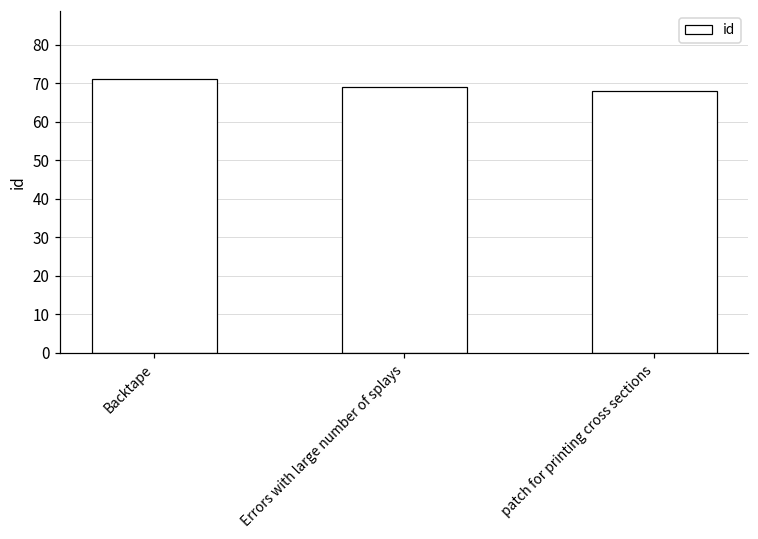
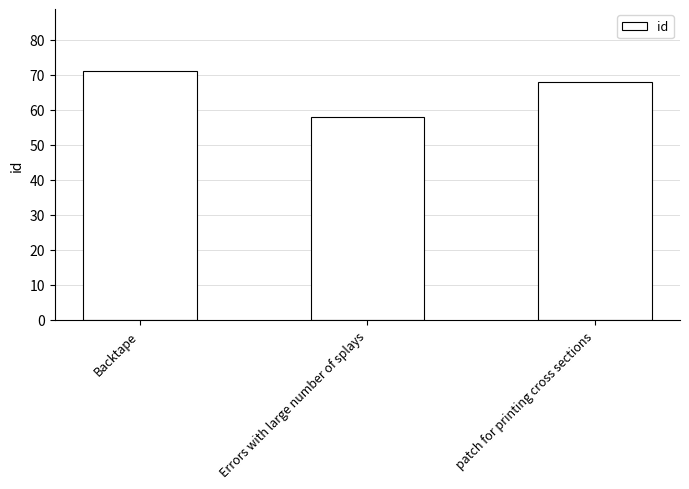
  {
    "Backtape": 71,
-   "Errors with large number of splays": 69,
+   "Errors with large number of splays": 58,
    "patch for printing cross sections": 68
  }
